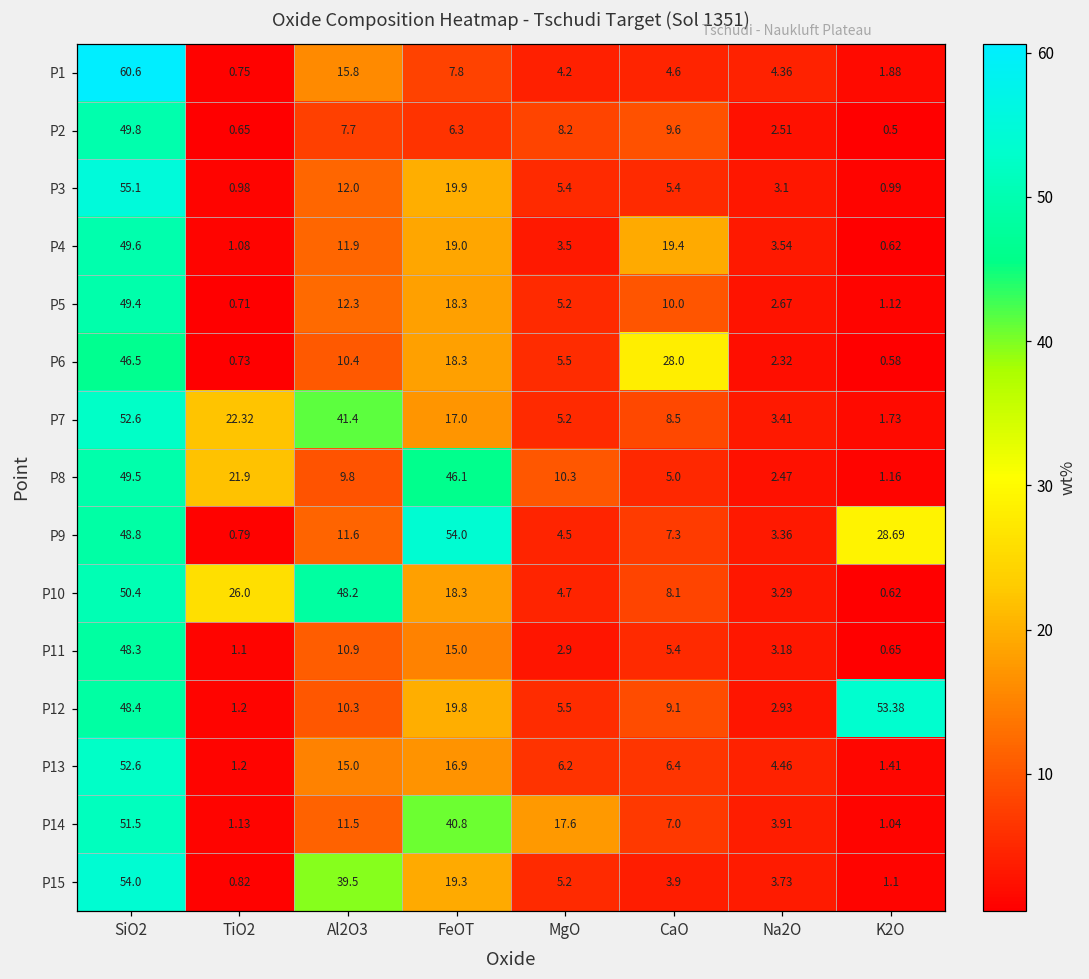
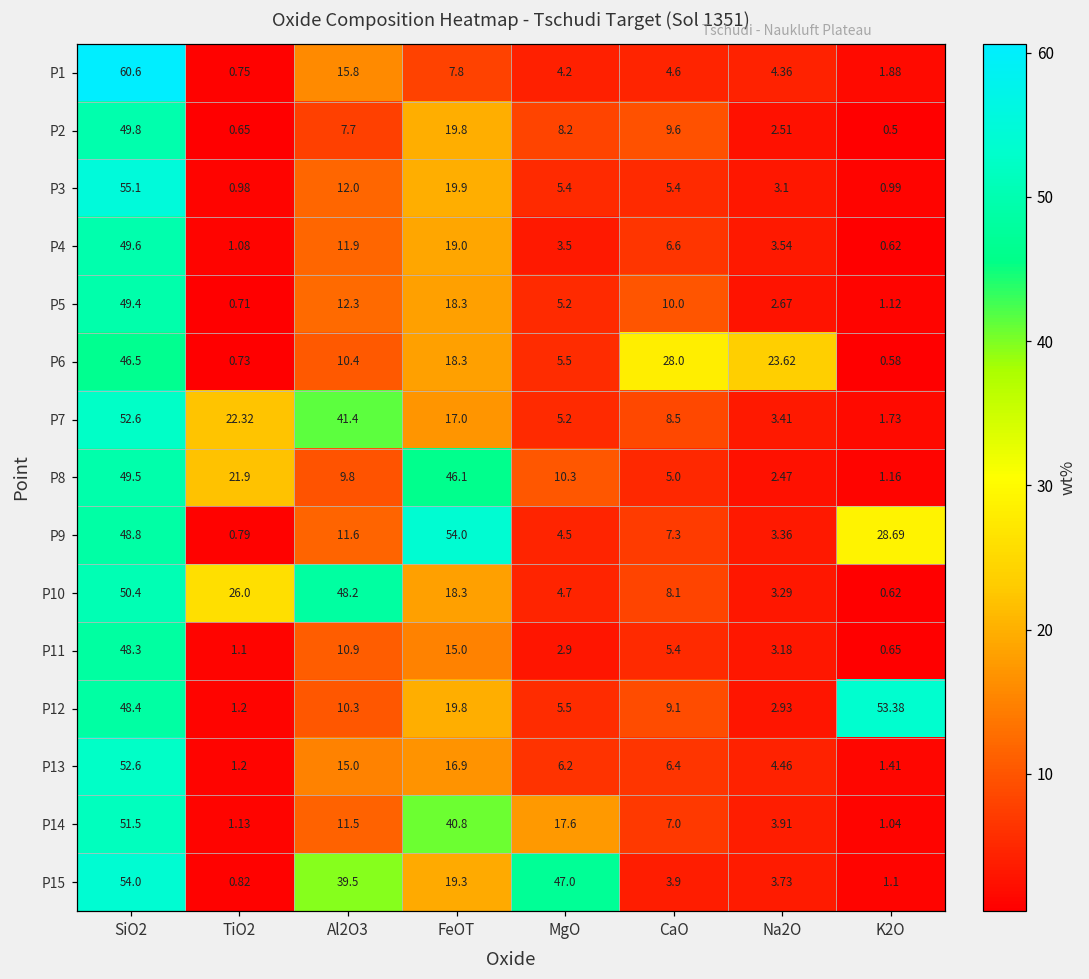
  {
    "P1": {
      "SiO2": 60.6,
      "TiO2": 0.75,
      "Al2O3": 15.8,
      "FeOT": 7.8,
      "MgO": 4.2,
      "CaO": 4.6,
      "Na2O": 4.36,
      "K2O": 1.88
    },
    "P2": {
      "SiO2": 49.8,
      "TiO2": 0.65,
      "Al2O3": 7.7,
-     "FeOT": 6.3,
+     "FeOT": 19.8,
      "MgO": 8.2,
      "CaO": 9.6,
      "Na2O": 2.51,
      "K2O": 0.5
    },
    "P3": {
      "SiO2": 55.1,
      "TiO2": 0.98,
      "Al2O3": 12.0,
      "FeOT": 19.9,
      "MgO": 5.4,
      "CaO": 5.4,
      "Na2O": 3.1,
      "K2O": 0.99
    },
    "P4": {
      "SiO2": 49.6,
      "TiO2": 1.08,
      "Al2O3": 11.9,
      "FeOT": 19.0,
      "MgO": 3.5,
-     "CaO": 19.4,
+     "CaO": 6.6,
      "Na2O": 3.54,
      "K2O": 0.62
    },
    "P5": {
      "SiO2": 49.4,
      "TiO2": 0.71,
      "Al2O3": 12.3,
      "FeOT": 18.3,
      "MgO": 5.2,
      "CaO": 10.0,
      "Na2O": 2.67,
      "K2O": 1.12
    },
    "P6": {
      "SiO2": 46.5,
      "TiO2": 0.73,
      "Al2O3": 10.4,
      "FeOT": 18.3,
      "MgO": 5.5,
      "CaO": 28.0,
-     "Na2O": 2.32,
+     "Na2O": 23.62,
      "K2O": 0.58
    },
    "P7": {
      "SiO2": 52.6,
      "TiO2": 22.32,
      "Al2O3": 41.4,
      "FeOT": 17.0,
      "MgO": 5.2,
      "CaO": 8.5,
      "Na2O": 3.41,
      "K2O": 1.73
    },
    "P8": {
      "SiO2": 49.5,
      "TiO2": 21.9,
      "Al2O3": 9.8,
      "FeOT": 46.1,
      "MgO": 10.3,
      "CaO": 5.0,
      "Na2O": 2.47,
      "K2O": 1.16
    },
    "P9": {
      "SiO2": 48.8,
      "TiO2": 0.79,
      "Al2O3": 11.6,
      "FeOT": 54.0,
      "MgO": 4.5,
      "CaO": 7.3,
      "Na2O": 3.36,
      "K2O": 28.69
    },
    "P10": {
      "SiO2": 50.4,
      "TiO2": 26.0,
      "Al2O3": 48.2,
      "FeOT": 18.3,
      "MgO": 4.7,
      "CaO": 8.1,
      "Na2O": 3.29,
      "K2O": 0.62
    },
    "P11": {
      "SiO2": 48.3,
      "TiO2": 1.1,
      "Al2O3": 10.9,
      "FeOT": 15.0,
      "MgO": 2.9,
      "CaO": 5.4,
      "Na2O": 3.18,
      "K2O": 0.65
    },
    "P12": {
      "SiO2": 48.4,
      "TiO2": 1.2,
      "Al2O3": 10.3,
      "FeOT": 19.8,
      "MgO": 5.5,
      "CaO": 9.1,
      "Na2O": 2.93,
      "K2O": 53.38
    },
    "P13": {
      "SiO2": 52.6,
      "TiO2": 1.2,
      "Al2O3": 15.0,
      "FeOT": 16.9,
      "MgO": 6.2,
      "CaO": 6.4,
      "Na2O": 4.46,
      "K2O": 1.41
    },
    "P14": {
      "SiO2": 51.5,
      "TiO2": 1.13,
      "Al2O3": 11.5,
      "FeOT": 40.8,
      "MgO": 17.6,
      "CaO": 7.0,
      "Na2O": 3.91,
      "K2O": 1.04
    },
    "P15": {
      "SiO2": 54.0,
      "TiO2": 0.82,
      "Al2O3": 39.5,
      "FeOT": 19.3,
-     "MgO": 5.2,
+     "MgO": 47.0,
      "CaO": 3.9,
      "Na2O": 3.73,
      "K2O": 1.1
    }
  }
